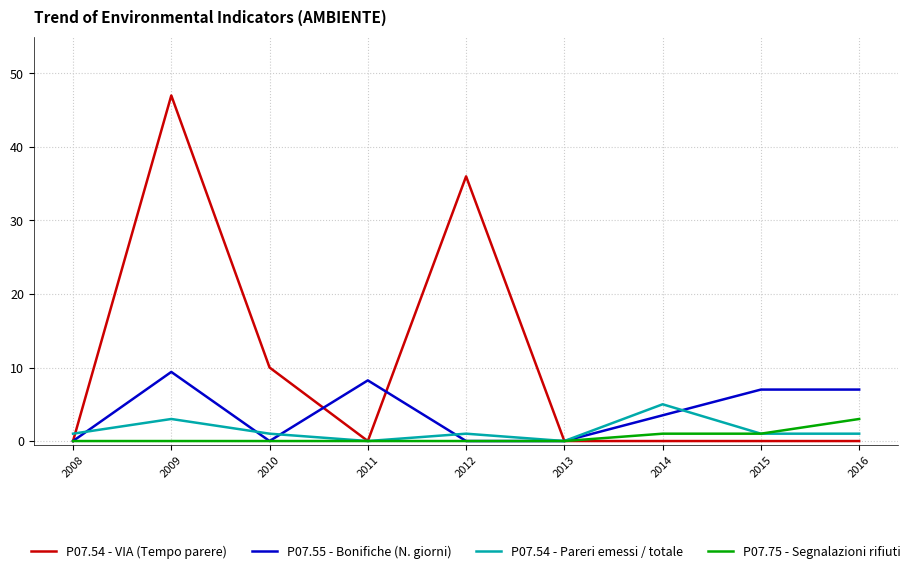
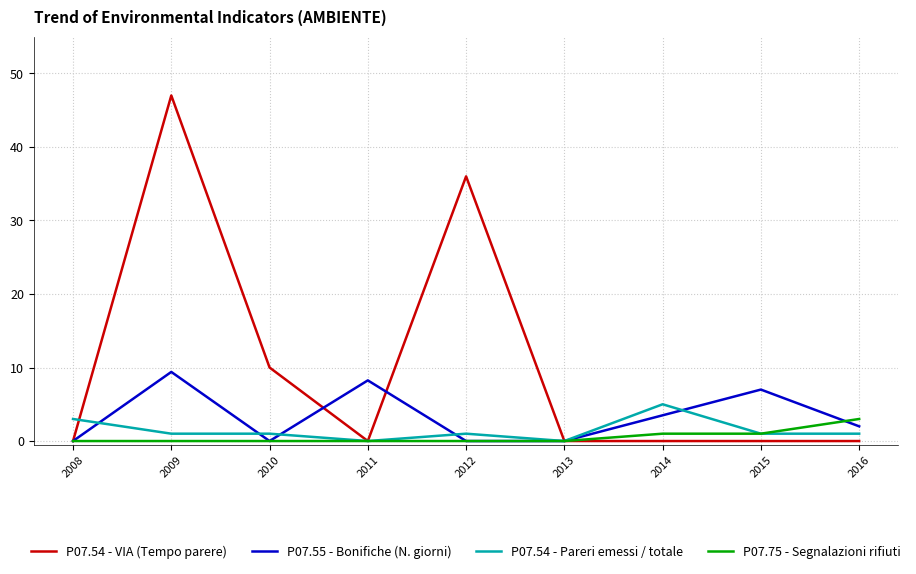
  {
    "P07.54 - VIA (Tempo parere)": {
      "2009": 47,
      "2010": 10,
      "2012": 36,
      "2014": 0,
      "2015": 0,
      "2016": 0
    },
    "P07.55 - Bonifiche (N. giorni)": {
      "2009": 9,
      "2011": 8,
      "2014": 4,
      "2015": 7,
-     "2016": 7
+     "2016": 2
    },
    "P07.54 - Pareri emessi / totale": {
-     "2008": 1,
-     "2009": 3,
+     "2008": 3,
+     "2009": 1,
      "2010": 1,
      "2012": 1,
      "2014": 5,
      "2016": 1
    },
    "P07.75 - Segnalazioni rifiuti": {
      "2009": 0,
      "2014": 1,
      "2016": 3
    }
  }
